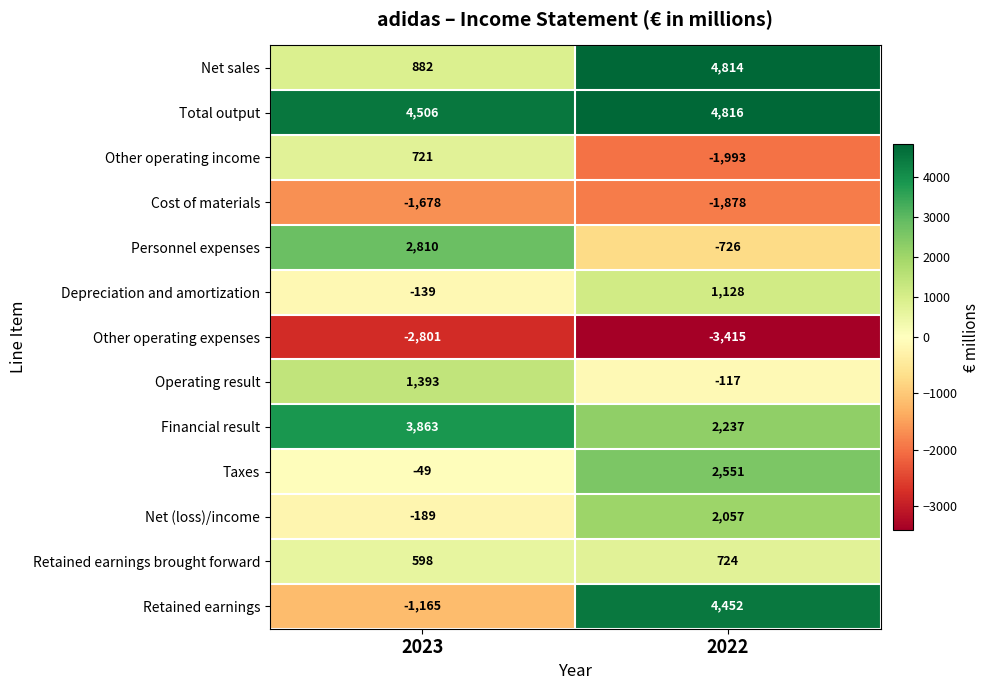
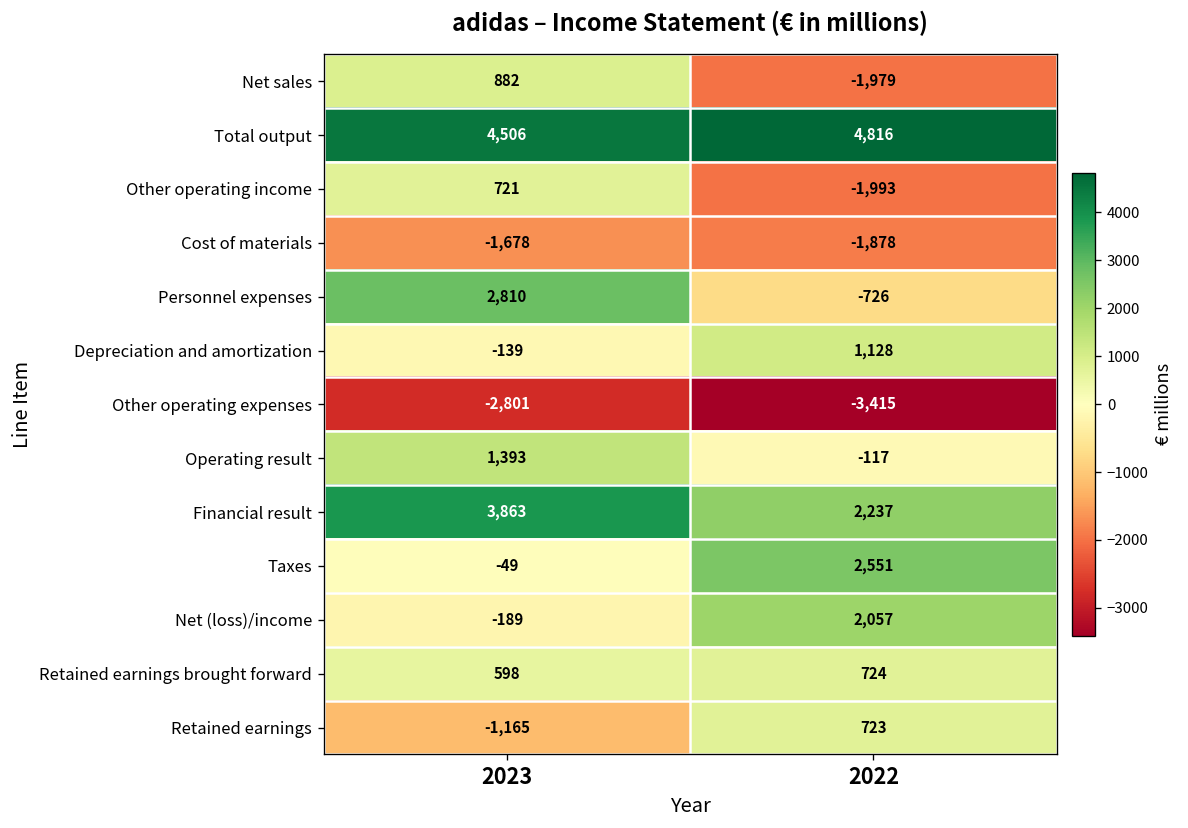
  {
    "Net sales": {
      "2023": "882",
-     "2022": "4,814"
+     "2022": "-1,979"
    },
    "Total output": {
      "2023": "4,506",
      "2022": "4,816"
    },
    "Other operating income": {
      "2023": "721",
      "2022": "-1,993"
    },
    "Cost of materials": {
      "2023": "-1,678",
      "2022": "-1,878"
    },
    "Personnel expenses": {
      "2023": "2,810",
      "2022": "-726"
    },
    "Depreciation and amortization": {
      "2023": "-139",
      "2022": "1,128"
    },
    "Other operating expenses": {
      "2023": "-2,801",
      "2022": "-3,415"
    },
    "Operating result": {
      "2023": "1,393",
      "2022": "-117"
    },
    "Financial result": {
      "2023": "3,863",
      "2022": "2,237"
    },
    "Taxes": {
      "2023": "-49",
      "2022": "2,551"
    },
    "Net (loss)/income": {
      "2023": "-189",
      "2022": "2,057"
    },
    "Retained earnings brought forward": {
      "2023": "598",
      "2022": "724"
    },
    "Retained earnings": {
      "2023": "-1,165",
-     "2022": "4,452"
+     "2022": "723"
    }
  }
